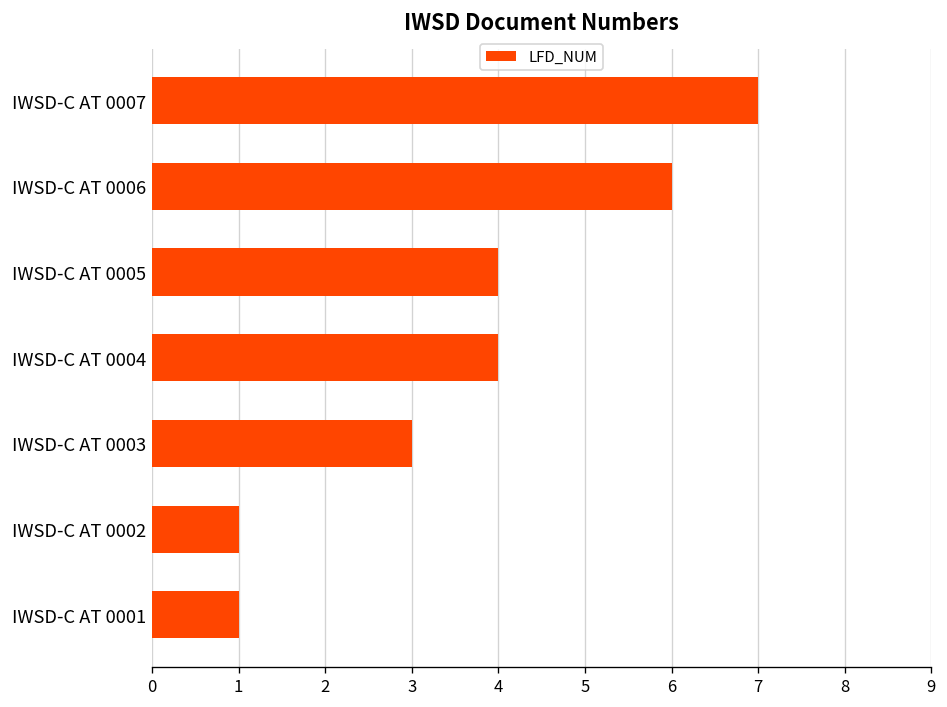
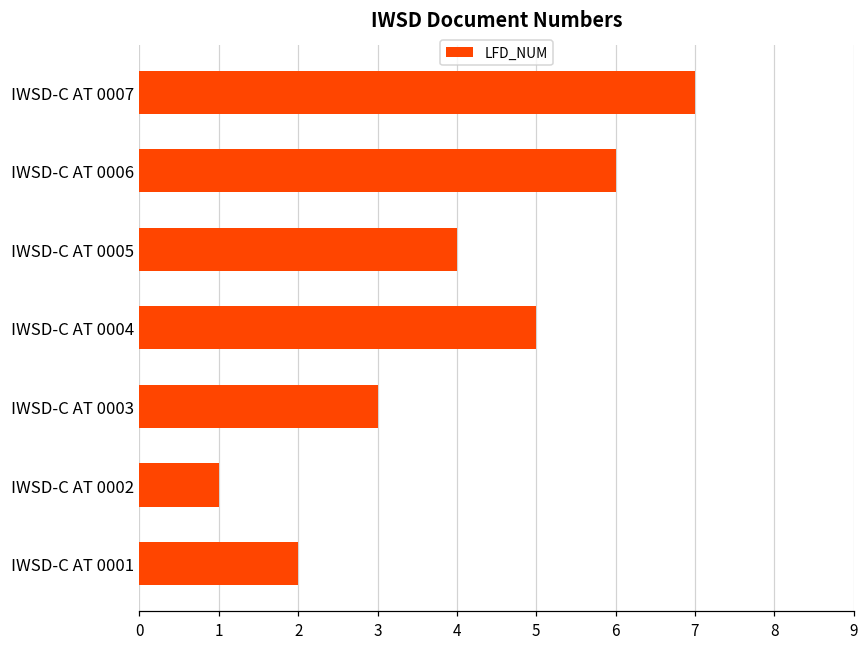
  {
    "IWSD-C AT 0007": 7,
    "IWSD-C AT 0006": 6,
    "IWSD-C AT 0005": 4,
-   "IWSD-C AT 0004": 4,
+   "IWSD-C AT 0004": 5,
    "IWSD-C AT 0003": 3,
    "IWSD-C AT 0002": 1,
-   "IWSD-C AT 0001": 1
+   "IWSD-C AT 0001": 2
  }
